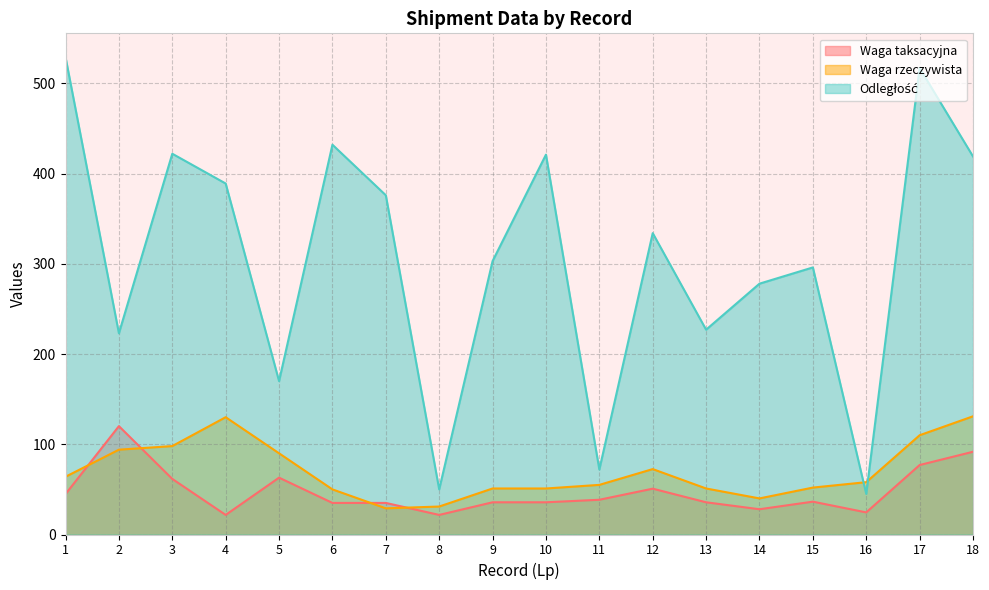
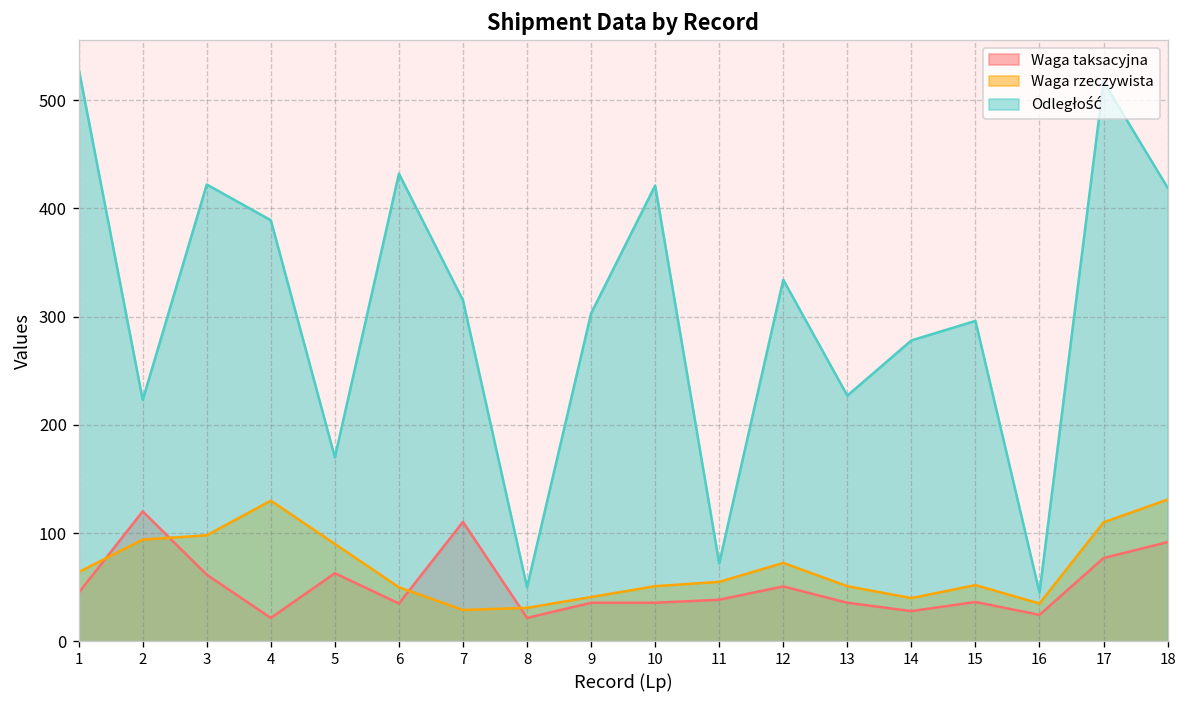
  {
    "Waga taksacyjna": {
      "1": 40,
      "2": 120,
      "3": 60,
      "4": 20,
      "5": 60,
      "6": 40,
-     "7": 40,
+     "7": 110,
      "8": 20,
      "9": 40,
      "10": 40,
      "11": 40,
      "12": 50,
      "13": 40,
      "14": 30,
      "15": 40,
      "16": 20,
      "17": 80,
      "18": 90
    },
    "Waga rzeczywista": {
      "1": 60,
      "2": 90,
      "3": 100,
      "4": 130,
      "5": 90,
      "6": 50,
      "7": 30,
      "8": 30,
-     "9": 50,
+     "9": 40,
      "10": 50,
      "11": 60,
      "12": 70,
      "13": 50,
      "14": 40,
      "15": 50,
-     "16": 60,
+     "16": 40,
      "17": 110,
      "18": 130
    },
    "Odległość": {
      "1": 530,
      "2": 220,
      "3": 420,
      "4": 390,
      "5": 170,
      "6": 430,
-     "7": 380,
+     "7": 320,
      "8": 50,
      "9": 300,
      "10": 420,
      "11": 70,
      "12": 330,
      "13": 230,
      "14": 280,
      "15": 300,
      "16": 50,
      "18": 420
    }
  }
